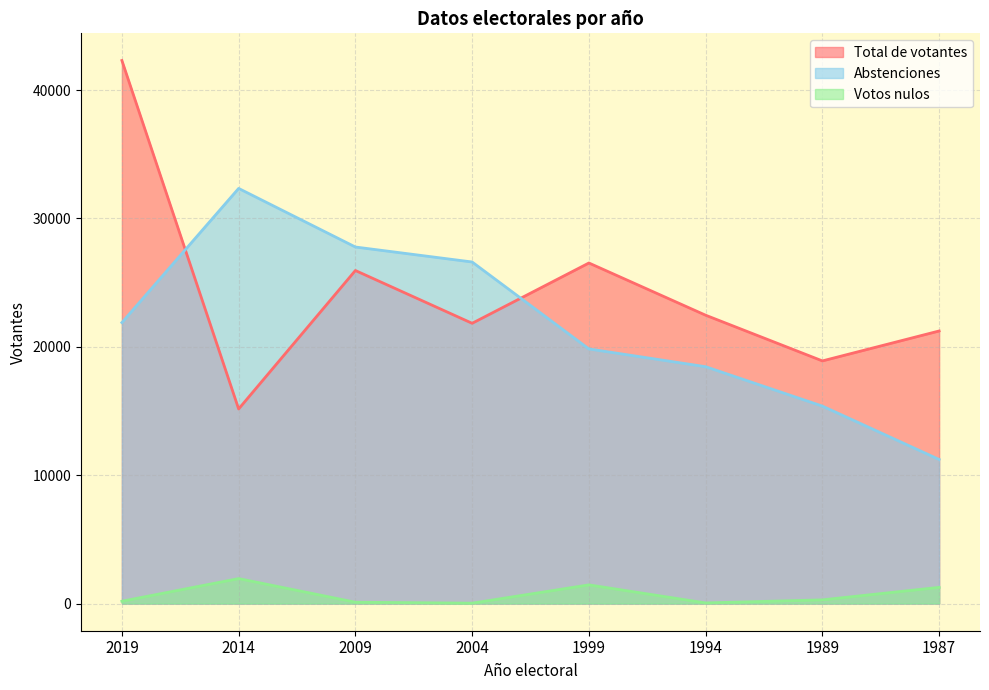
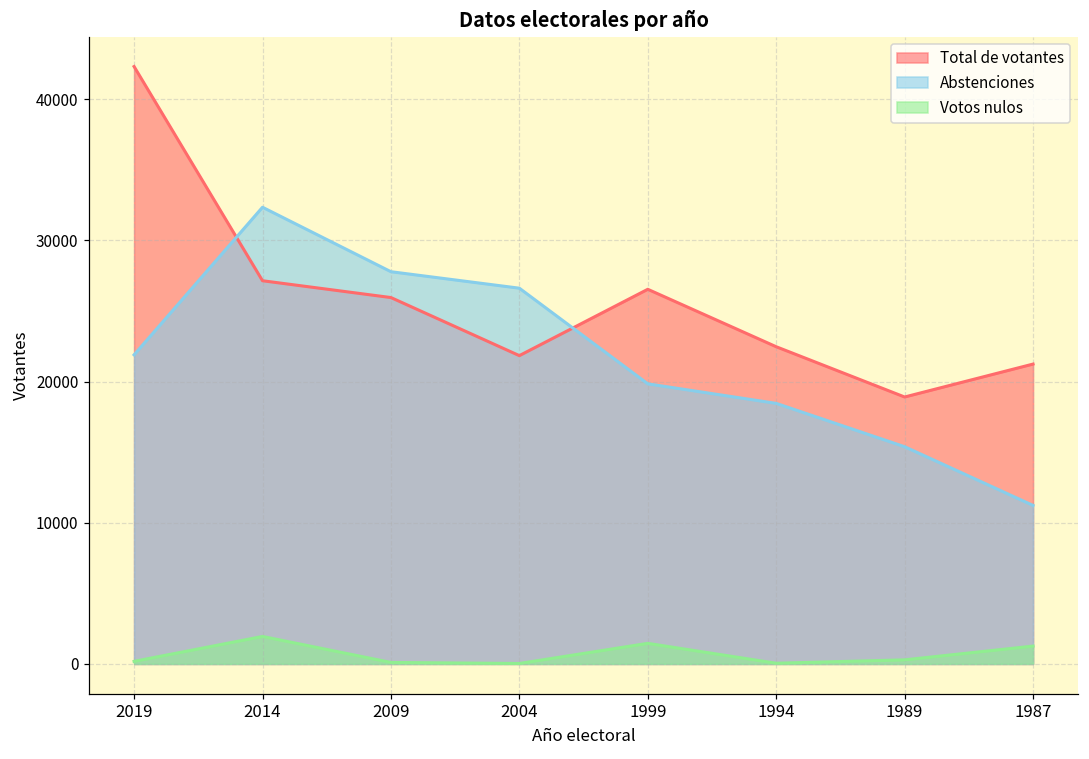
  {
    "Total de votantes": {
      "2019": 42300,
-     "2014": 15200,
+     "2014": 27100,
      "2009": 25900,
      "2004": 21800,
      "1999": 26500,
      "1994": 22500,
      "1989": 18900,
      "1987": 21200
    },
    "Abstenciones": {
      "2019": 21900,
      "2014": 32300,
      "2009": 27800,
      "2004": 26600,
      "1999": 19800,
      "1994": 18500,
      "1989": 15400,
      "1987": 11200
    },
    "Votos nulos": {
      "2019": 200,
      "2014": 1900,
      "2009": 100,
      "2004": 0,
      "1999": 1500,
      "1994": 0,
      "1989": 300,
      "1987": 1300
    }
  }
